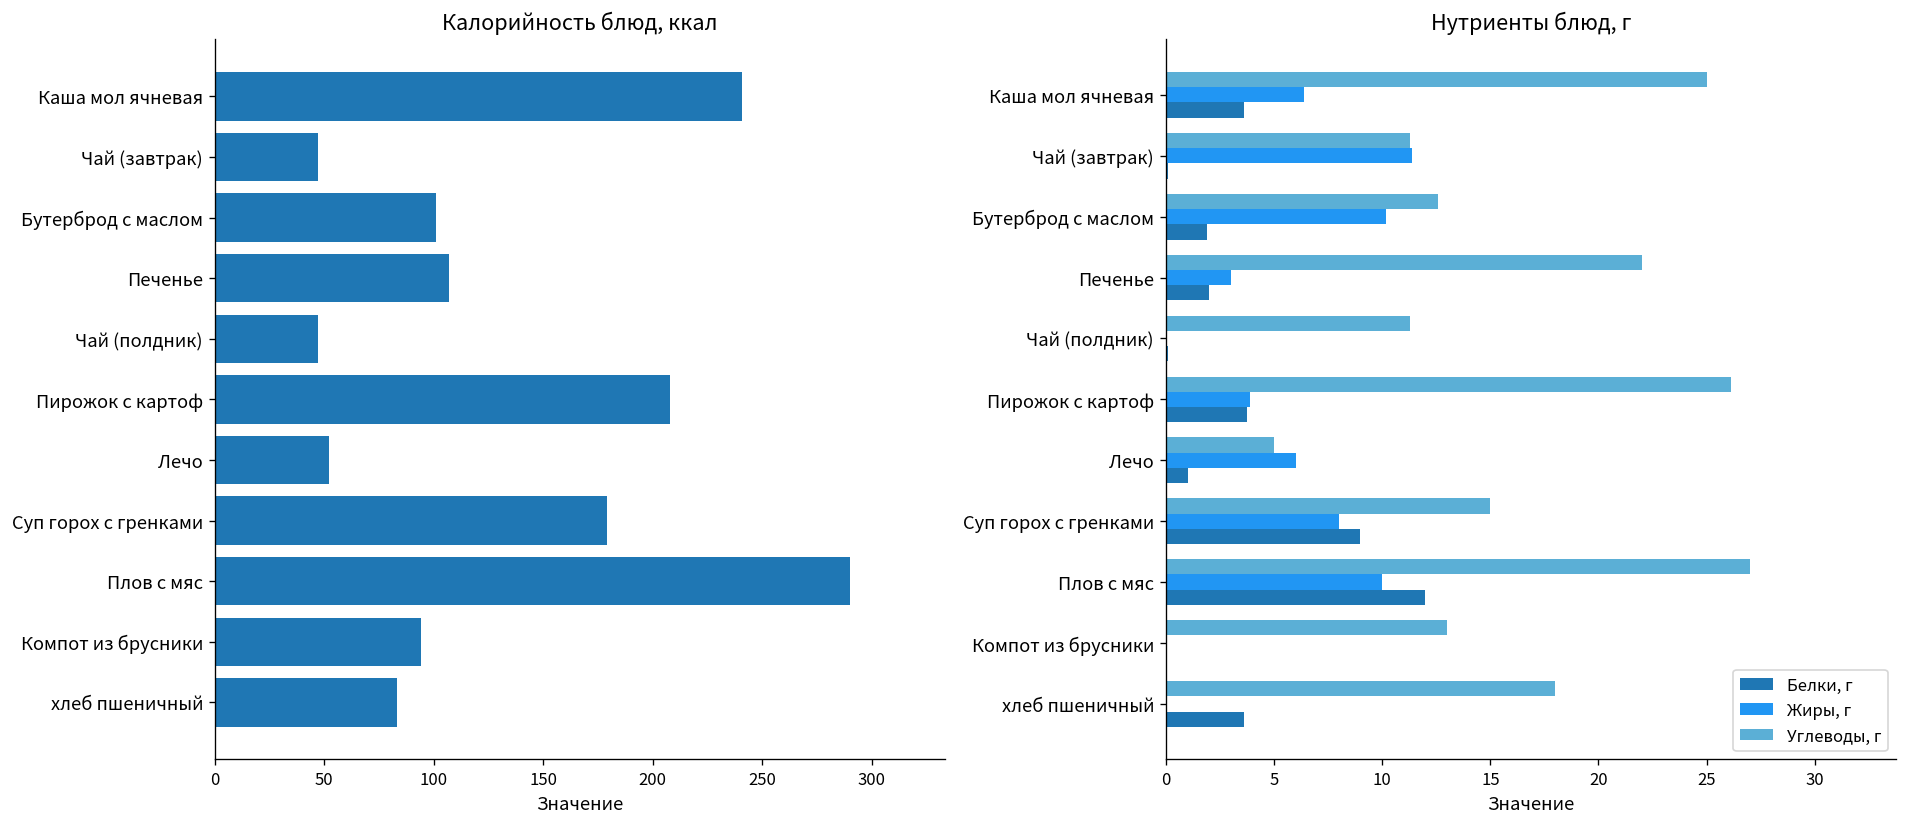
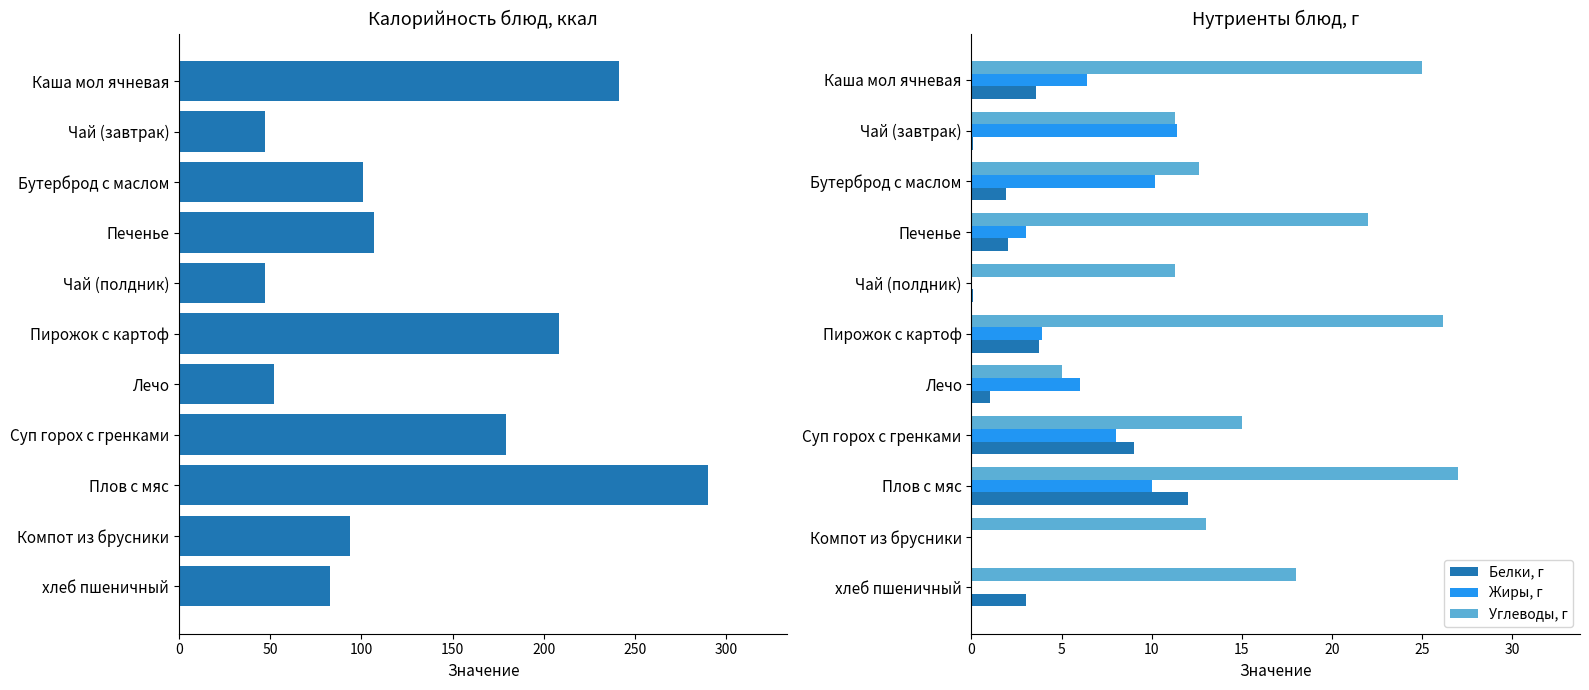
  {
    "Калорийность блюд, ккал": {
      "Каша мол ячневая": 241,
      "Чай (завтрак)": 47,
      "Бутерброд с маслом": 101,
      "Печенье": 107,
      "Чай (полдник)": 47,
      "Пирожок с картоф": 208,
      "Лечо": 52,
      "Суп горох с гренками": 179,
      "Плов с мяс": 290,
      "Компот из брусники": 94,
      "хлеб пшеничный": 83
    },
    "Нутриенты блюд, г": {
      "Белки, г": {
        "Каша мол ячневая": 3.6,
        "Бутерброд с маслом": 1.9,
        "Печенье": 2.0,
        "Пирожок с картоф": 3.8,
        "Лечо": 1.0,
        "Суп горох с гренками": 9.0,
        "Плов с мяс": 12.0,
        "Компот из брусники": 0.0,
-       "хлеб пшеничный": 3.6
+       "хлеб пшеничный": 3.0
      },
      "Жиры, г": {
        "Каша мол ячневая": 6.4,
        "Чай (завтрак)": 11.4,
        "Бутерброд с маслом": 10.2,
        "Печенье": 3.0,
        "Чай (полдник)": 0.0,
        "Пирожок с картоф": 3.9,
        "Лечо": 6.0,
        "Суп горох с гренками": 8.0,
        "Плов с мяс": 10.0,
        "Компот из брусники": 0.0,
        "хлеб пшеничный": 0.0
      },
      "Углеводы, г": {
        "Каша мол ячневая": 25.0,
        "Чай (завтрак)": 11.3,
        "Бутерброд с маслом": 12.6,
        "Печенье": 22.0,
        "Чай (полдник)": 11.3,
        "Пирожок с картоф": 26.1,
        "Лечо": 5.0,
        "Суп горох с гренками": 15.0,
        "Плов с мяс": 27.0,
        "Компот из брусники": 13.0,
        "хлеб пшеничный": 18.0
      }
    }
  }
